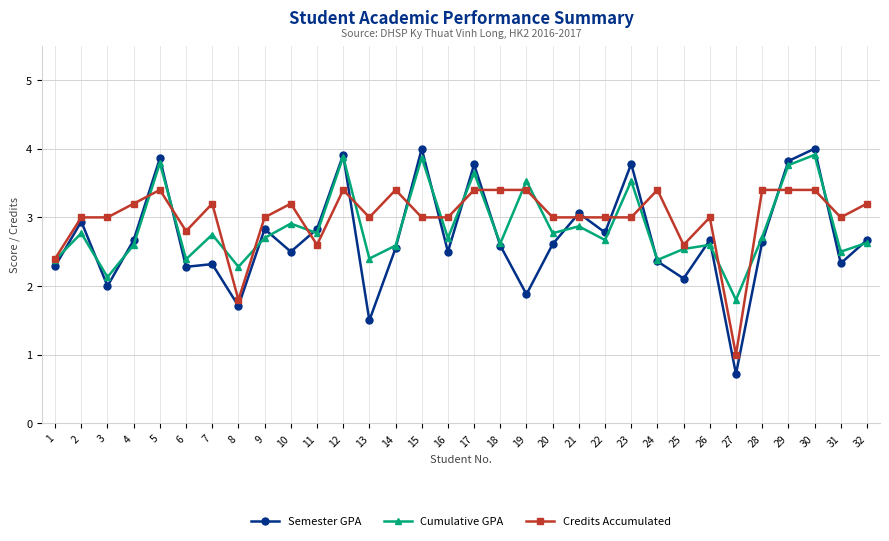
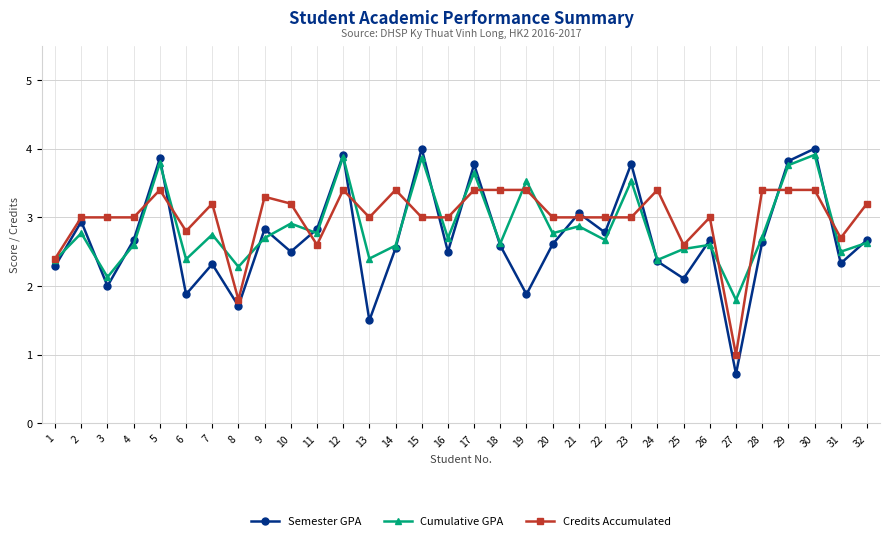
  {
    "Semester GPA": {
      "1": 2.3,
      "2": 2.9,
      "3": 2.0,
      "4": 2.7,
      "5": 3.9,
-     "6": 2.3,
+     "6": 1.9,
      "7": 2.3,
      "8": 1.7,
      "9": 2.8,
      "10": 2.5,
      "11": 2.8,
      "13": 1.5,
      "14": 2.6,
      "15": 4.0,
      "16": 2.5,
      "17": 3.8,
      "19": 1.9,
      "20": 2.6,
      "21": 3.1,
      "22": 2.8,
      "23": 3.8,
      "25": 2.1,
      "26": 2.7,
      "27": 0.7,
      "28": 2.6,
      "29": 3.8,
      "30": 4.0,
      "31": 2.3,
      "32": 2.7
    },
    "Cumulative GPA": {
      "2": 2.8,
      "3": 2.1,
      "4": 2.6,
      "5": 3.8,
      "6": 2.4,
      "7": 2.8,
      "8": 2.3,
      "9": 2.7,
      "10": 2.9,
      "11": 2.8,
      "13": 2.4,
      "14": 2.6,
      "15": 3.9,
      "16": 2.7,
      "17": 3.7,
      "19": 3.5,
      "20": 2.8,
      "21": 2.9,
      "22": 2.7,
      "23": 3.5,
      "25": 2.5,
      "26": 2.6,
      "27": 1.8,
      "28": 2.7,
      "29": 3.8,
      "30": 3.9,
      "31": 2.5,
      "32": 2.6
    },
    "Credits Accumulated": {
      "2": 3.0,
      "3": 3.0,
-     "4": 3.2,
+     "4": 3.0,
      "5": 3.4,
      "6": 2.8,
      "7": 3.2,
      "8": 1.8,
-     "9": 3.0,
+     "9": 3.3,
      "10": 3.2,
      "11": 2.6,
      "12": 3.4,
      "13": 3.0,
      "14": 3.4,
      "15": 3.0,
      "16": 3.0,
      "17": 3.4,
      "18": 3.4,
      "19": 3.4,
      "20": 3.0,
      "21": 3.0,
      "22": 3.0,
      "23": 3.0,
      "24": 3.4,
      "25": 2.6,
      "26": 3.0,
      "27": 1.0,
      "28": 3.4,
      "29": 3.4,
      "30": 3.4,
-     "31": 3.0,
+     "31": 2.7,
      "32": 3.2
    }
  }
